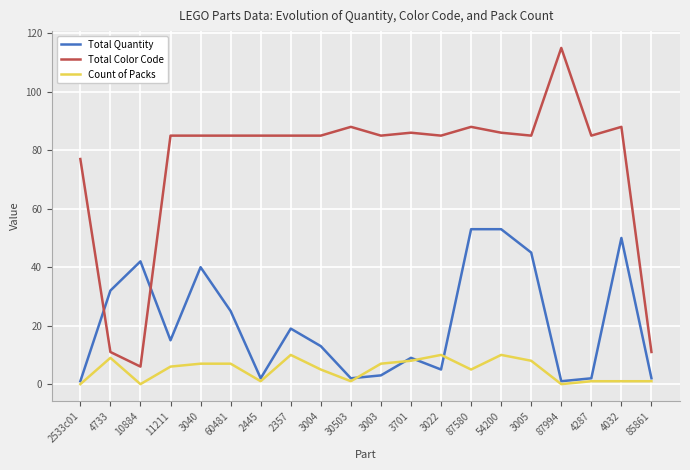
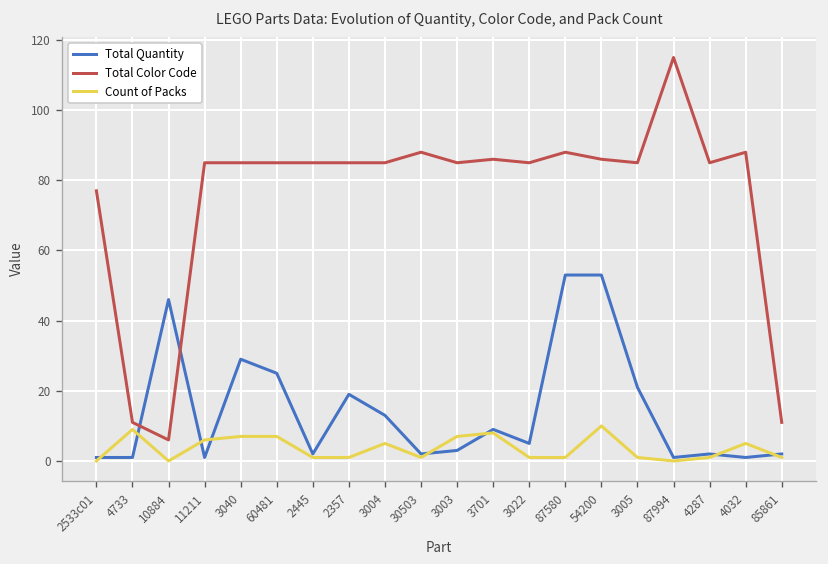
  {
    "Total Quantity": {
      "2533c01": 1,
-     "4733": 32,
-     "10884": 42,
-     "11211": 15,
-     "3040": 40,
+     "4733": 1,
+     "10884": 46,
+     "11211": 1,
+     "3040": 29,
      "60481": 25,
      "2445": 2,
      "2357": 19,
      "3004": 13,
      "30503": 2,
      "3003": 3,
      "3701": 9,
      "3022": 5,
      "87580": 53,
      "54200": 53,
-     "3005": 45,
+     "3005": 21,
      "87994": 1,
      "4287": 2,
-     "4032": 50,
+     "4032": 1,
      "85861": 2
    },
    "Total Color Code": {
      "2533c01": 77,
      "4733": 11,
      "10884": 6,
      "11211": 85,
      "3040": 85,
      "60481": 85,
      "2445": 85,
      "2357": 85,
      "3004": 85,
      "30503": 88,
      "3003": 85,
      "3701": 86,
      "3022": 85,
      "87580": 88,
      "54200": 86,
      "3005": 85,
      "87994": 115,
      "4287": 85,
      "4032": 88,
      "85861": 11
    },
    "Count of Packs": {
      "2533c01": 0,
      "4733": 9,
      "10884": 0,
      "11211": 6,
      "3040": 7,
      "60481": 7,
      "2445": 1,
-     "2357": 10,
+     "2357": 1,
      "3004": 5,
      "30503": 1,
      "3003": 7,
      "3701": 8,
-     "3022": 10,
-     "87580": 5,
+     "3022": 1,
+     "87580": 1,
      "54200": 10,
-     "3005": 8,
+     "3005": 1,
      "87994": 0,
      "4287": 1,
-     "4032": 1,
+     "4032": 5,
      "85861": 1
    }
  }
